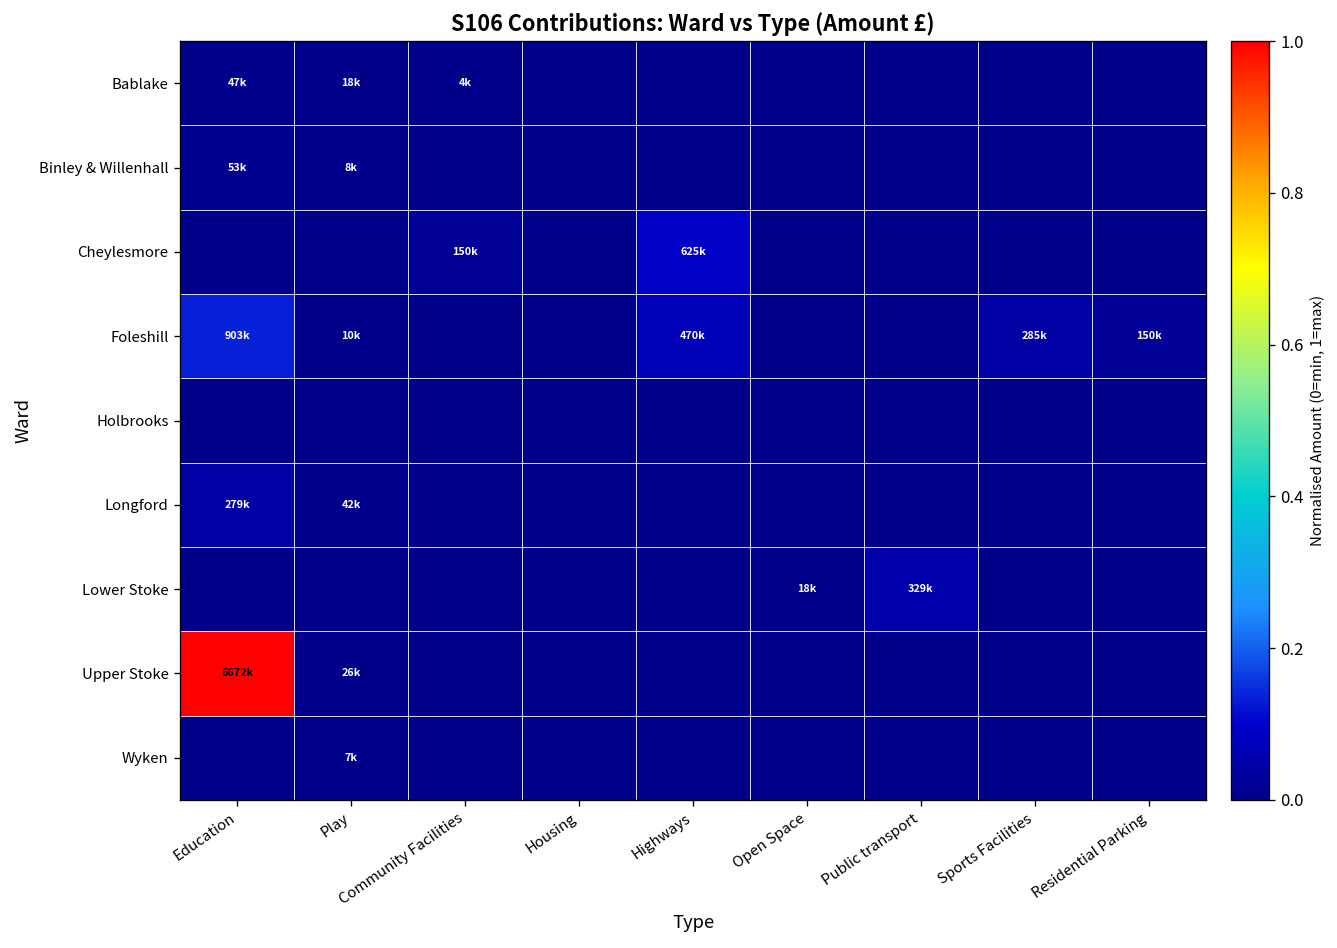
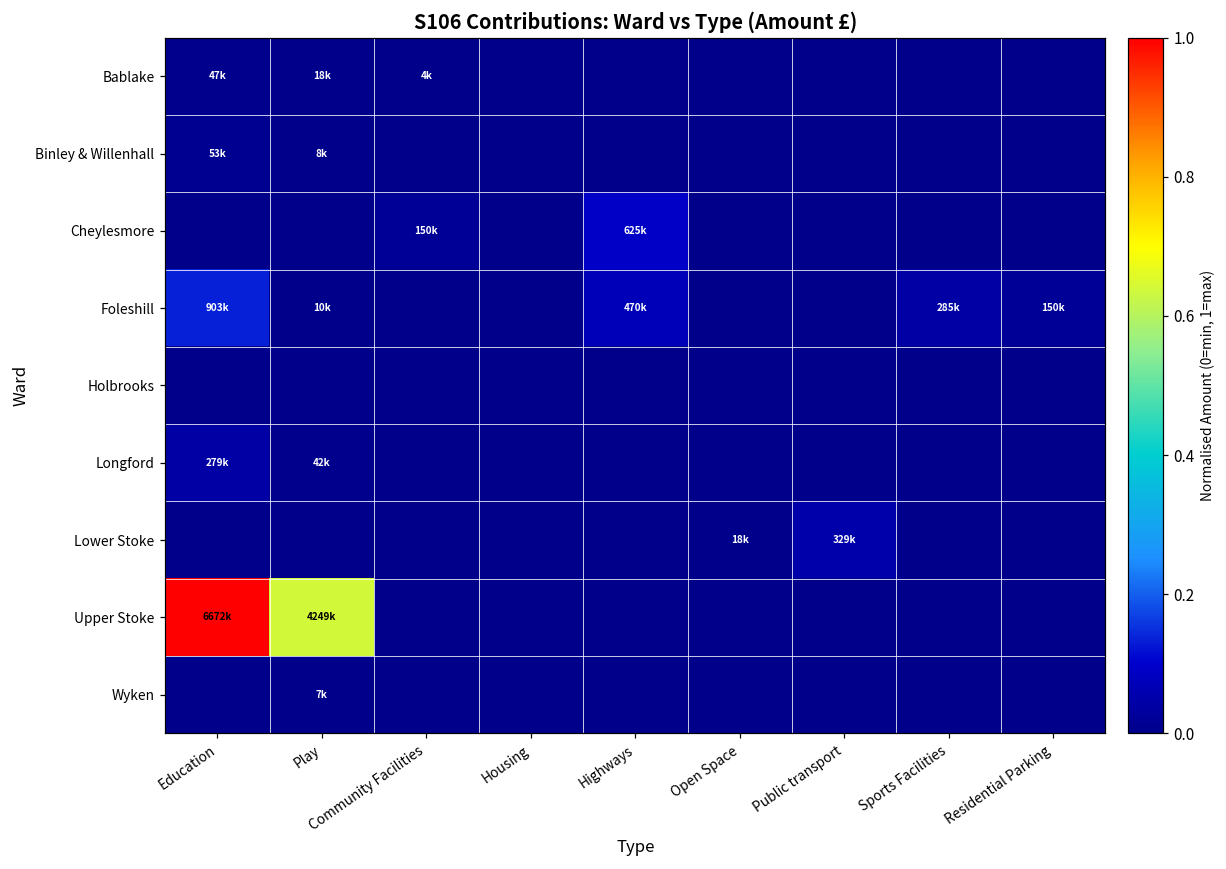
  {
    "Bablake": {
      "Education": "47k",
      "Play": "18k",
      "Community Facilities": "4k"
    },
    "Binley & Willenhall": {
      "Education": "53k",
      "Play": "8k"
    },
    "Cheylesmore": {
      "Community Facilities": "150k",
      "Highways": "625k"
    },
    "Foleshill": {
      "Education": "903k",
      "Play": "10k",
      "Highways": "470k",
      "Sports Facilities": "285k",
      "Residential Parking": "150k"
    },
    "Longford": {
      "Education": "279k",
      "Play": "42k"
    },
    "Lower Stoke": {
      "Open Space": "18k",
      "Public transport": "329k"
    },
    "Upper Stoke": {
      "Education": "6672k",
-     "Play": "26k"
+     "Play": "4249k"
    },
    "Wyken": {
      "Play": "7k"
    }
  }
